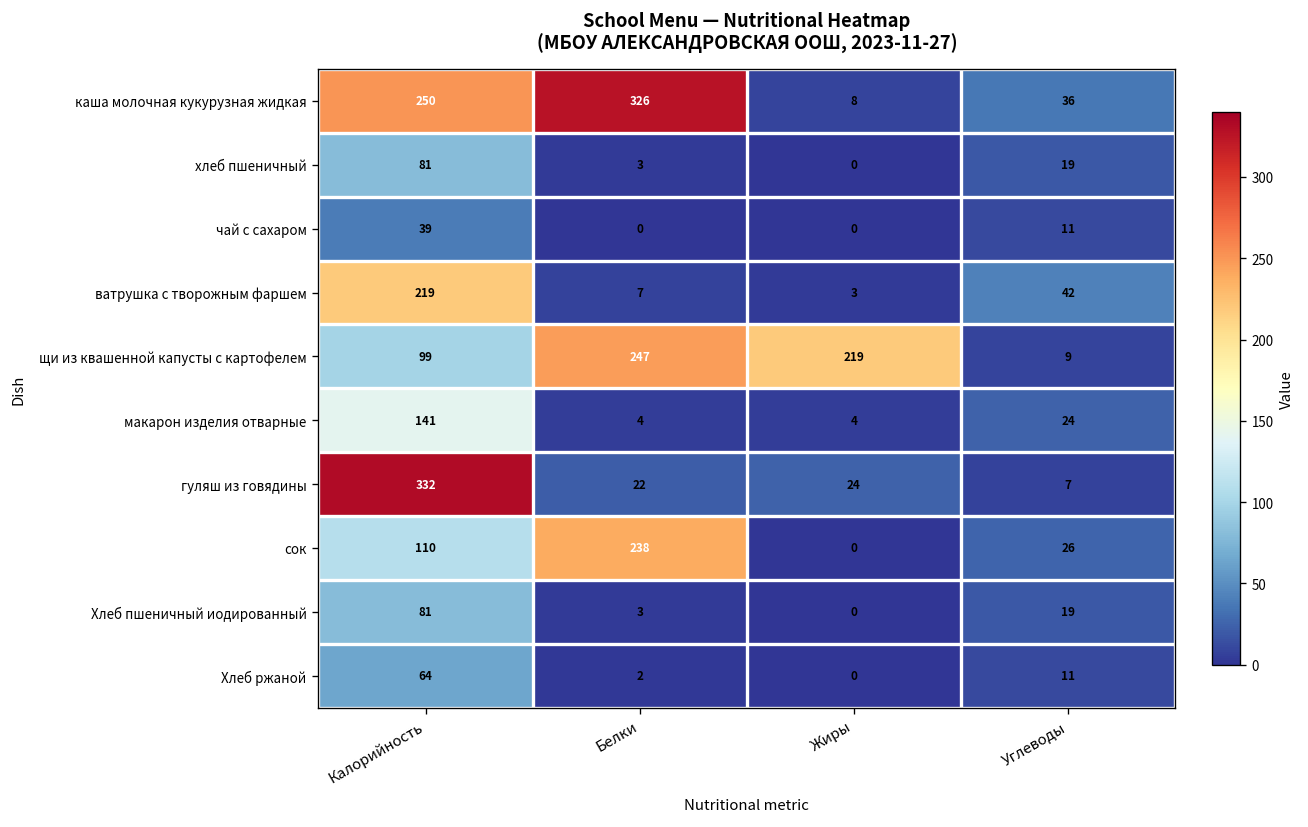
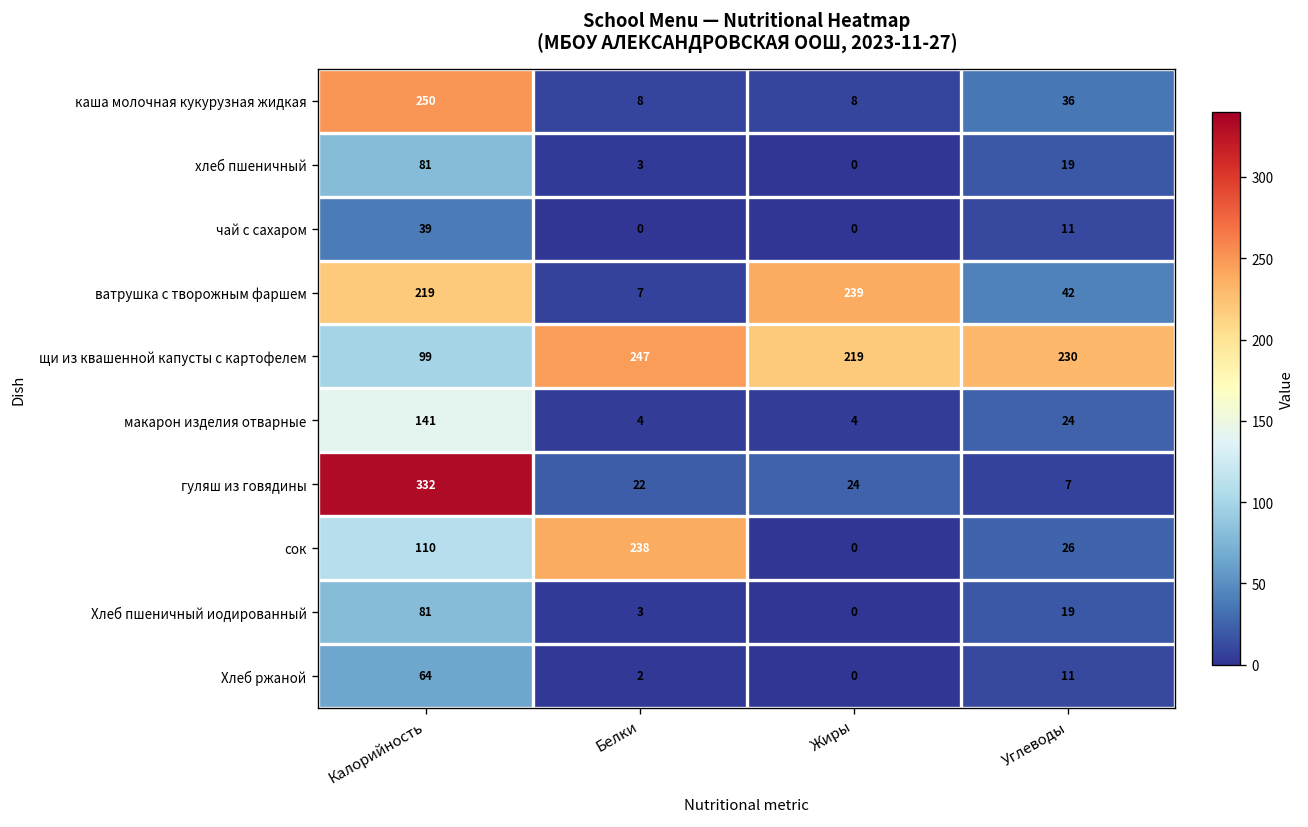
  {
    "каша молочная кукурузная жидкая": {
      "Калорийность": 250,
-     "Белки": 326,
+     "Белки": 8,
      "Жиры": 8,
      "Углеводы": 36
    },
    "хлеб пшеничный": {
      "Калорийность": 81,
      "Белки": 3,
      "Жиры": 0,
      "Углеводы": 19
    },
    "чай с сахаром": {
      "Калорийность": 39,
      "Белки": 0,
      "Жиры": 0,
      "Углеводы": 11
    },
    "ватрушка с творожным фаршем": {
      "Калорийность": 219,
      "Белки": 7,
-     "Жиры": 3,
+     "Жиры": 239,
      "Углеводы": 42
    },
    "щи из квашенной капусты с картофелем": {
      "Калорийность": 99,
      "Белки": 247,
      "Жиры": 219,
-     "Углеводы": 9
+     "Углеводы": 230
    },
    "макарон изделия отварные": {
      "Калорийность": 141,
      "Белки": 4,
      "Жиры": 4,
      "Углеводы": 24
    },
    "гуляш из говядины": {
      "Калорийность": 332,
      "Белки": 22,
      "Жиры": 24,
      "Углеводы": 7
    },
    "сок": {
      "Калорийность": 110,
      "Белки": 238,
      "Жиры": 0,
      "Углеводы": 26
    },
    "Хлеб пшеничный иодированный": {
      "Калорийность": 81,
      "Белки": 3,
      "Жиры": 0,
      "Углеводы": 19
    },
    "Хлеб ржаной": {
      "Калорийность": 64,
      "Белки": 2,
      "Жиры": 0,
      "Углеводы": 11
    }
  }
